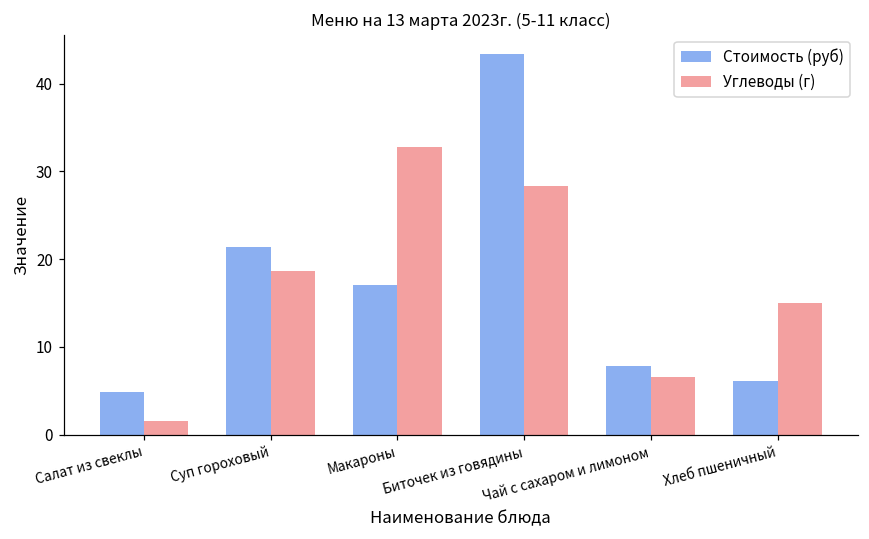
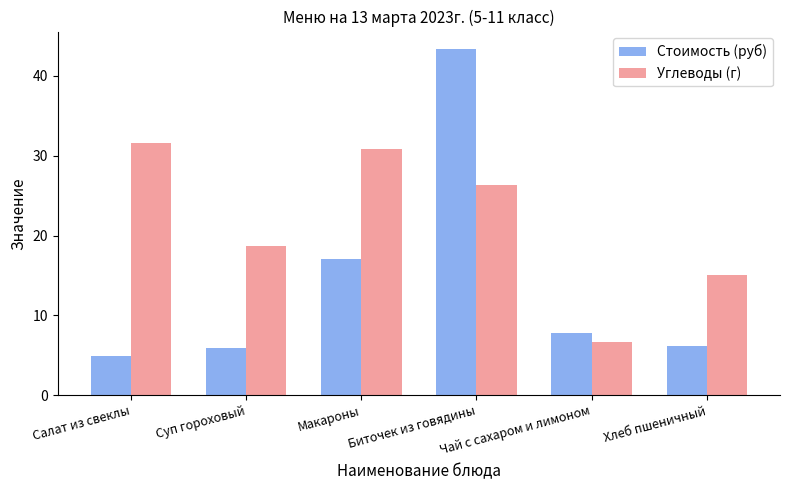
  {
    "Стоимость (руб)": {
      "Салат из свеклы": 5,
-     "Суп гороховый": 21,
+     "Суп гороховый": 6,
      "Макароны": 17,
      "Биточек из говядины": 43,
      "Чай с сахаром и лимоном": 8,
      "Хлеб пшеничный": 6
    },
    "Углеводы (г)": {
-     "Салат из свеклы": 2,
+     "Салат из свеклы": 32,
      "Суп гороховый": 19,
-     "Макароны": 33,
-     "Биточек из говядины": 28,
+     "Макароны": 31,
+     "Биточек из говядины": 26,
      "Чай с сахаром и лимоном": 7,
      "Хлеб пшеничный": 15
    }
  }
